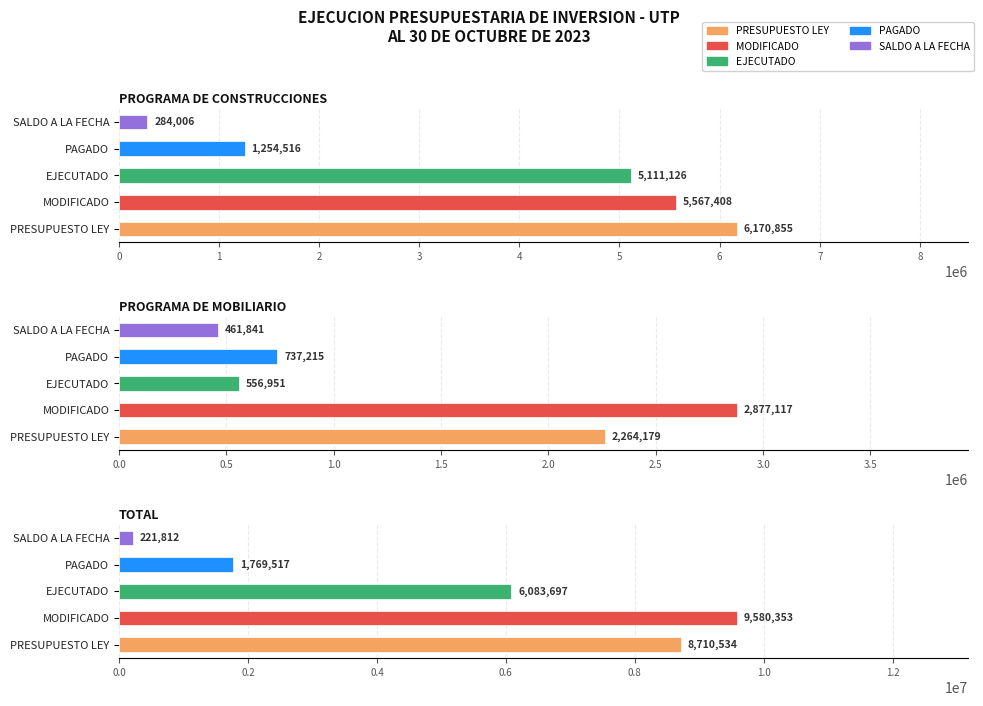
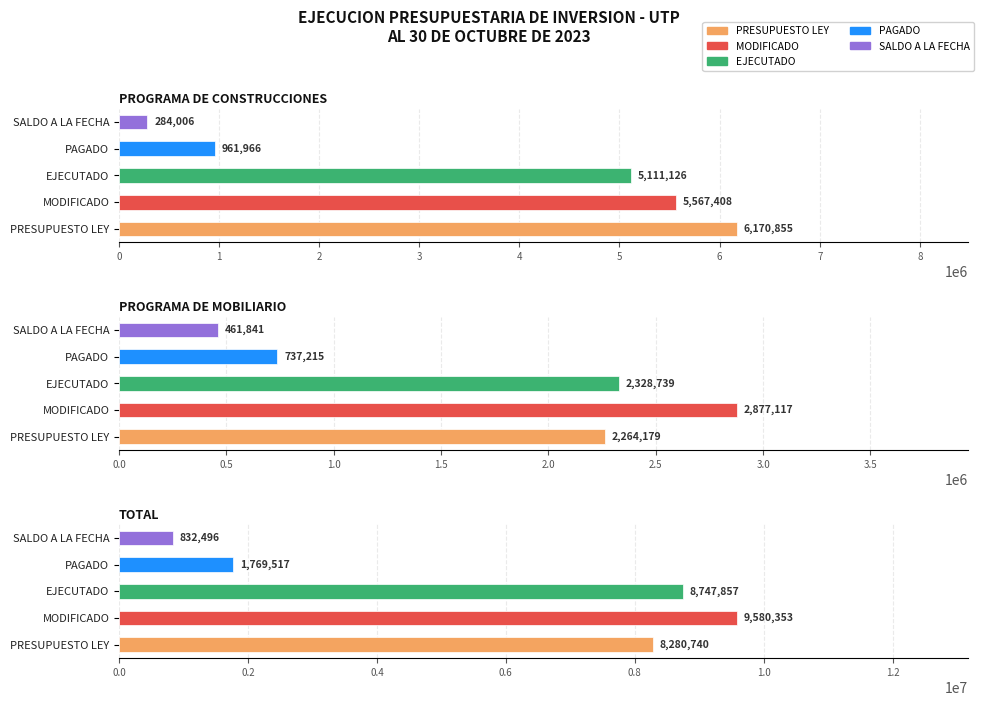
  {
    "PROGRAMA DE CONSTRUCCIONES": {
      "SALDO A LA FECHA": "284,006",
-     "PAGADO": "1,254,516",
+     "PAGADO": "961,966",
      "EJECUTADO": "5,111,126",
      "MODIFICADO": "5,567,408",
      "PRESUPUESTO LEY": "6,170,855"
    },
    "PROGRAMA DE MOBILIARIO": {
      "SALDO A LA FECHA": "461,841",
      "PAGADO": "737,215",
-     "EJECUTADO": "556,951",
+     "EJECUTADO": "2,328,739",
      "MODIFICADO": "2,877,117",
      "PRESUPUESTO LEY": "2,264,179"
    },
    "TOTAL": {
-     "SALDO A LA FECHA": "221,812",
+     "SALDO A LA FECHA": "832,496",
      "PAGADO": "1,769,517",
-     "EJECUTADO": "6,083,697",
+     "EJECUTADO": "8,747,857",
      "MODIFICADO": "9,580,353",
-     "PRESUPUESTO LEY": "8,710,534"
+     "PRESUPUESTO LEY": "8,280,740"
    }
  }
